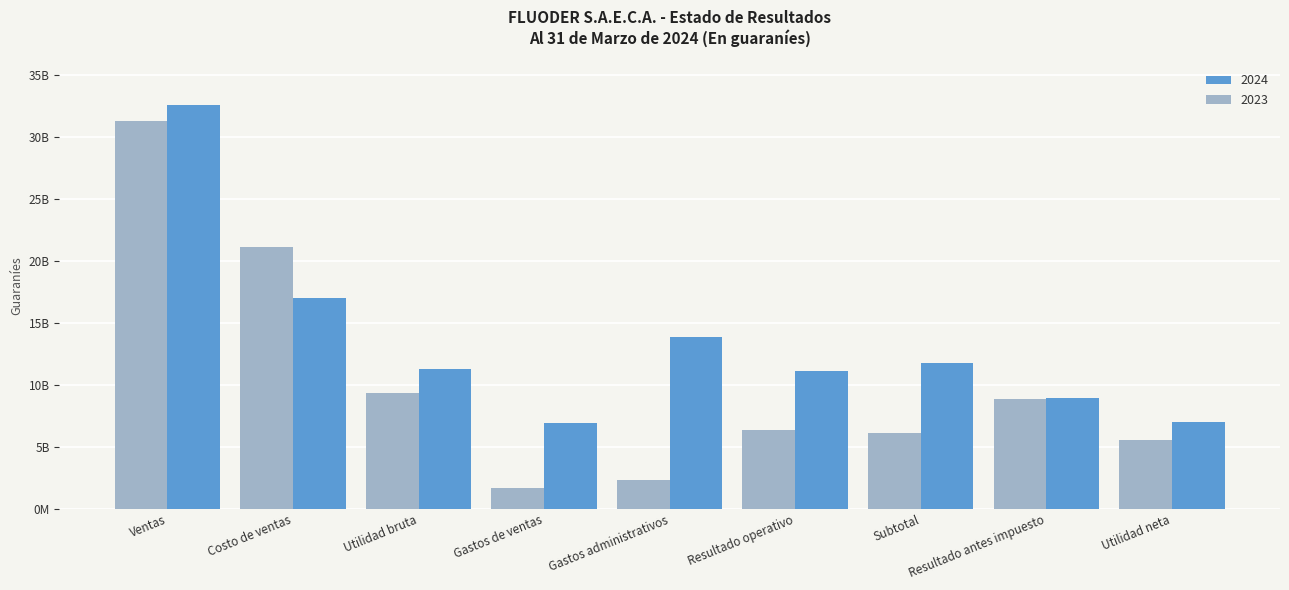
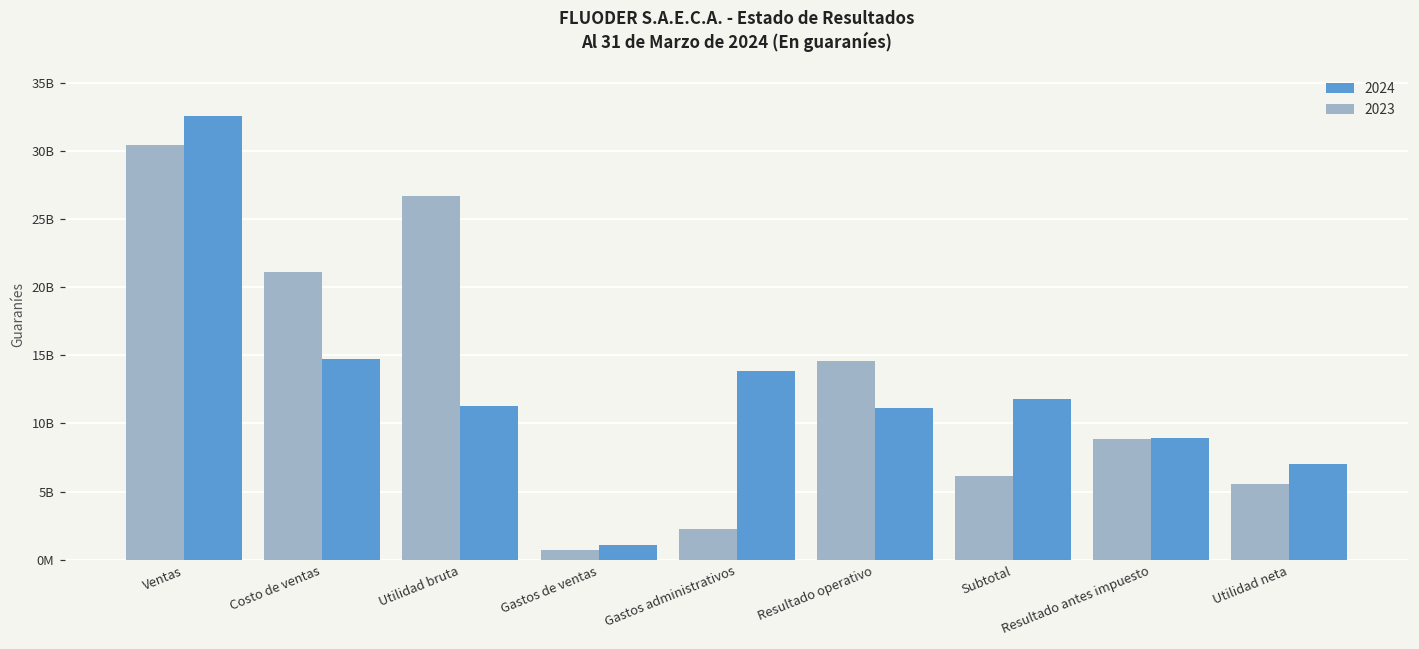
  {
    "2024": {
      "Ventas": 32600000000,
-     "Costo de ventas": 17000000000,
+     "Costo de ventas": 14700000000,
      "Utilidad bruta": 11300000000,
-     "Gastos de ventas": 7000000000,
+     "Gastos de ventas": 1100000000,
      "Gastos administrativos": 13900000000,
      "Resultado operativo": 11200000000,
      "Subtotal": 11800000000,
      "Resultado antes impuesto": 8900000000,
      "Utilidad neta": 7000000000
    },
    "2023": {
-     "Ventas": 31300000000,
+     "Ventas": 30500000000,
      "Costo de ventas": 21100000000,
-     "Utilidad bruta": 9300000000,
-     "Gastos de ventas": 1700000000,
+     "Utilidad bruta": 26700000000,
+     "Gastos de ventas": 700000000,
      "Gastos administrativos": 2300000000,
-     "Resultado operativo": 6300000000,
+     "Resultado operativo": 14600000000,
      "Subtotal": 6100000000,
      "Resultado antes impuesto": 8800000000,
      "Utilidad neta": 5500000000
    }
  }
